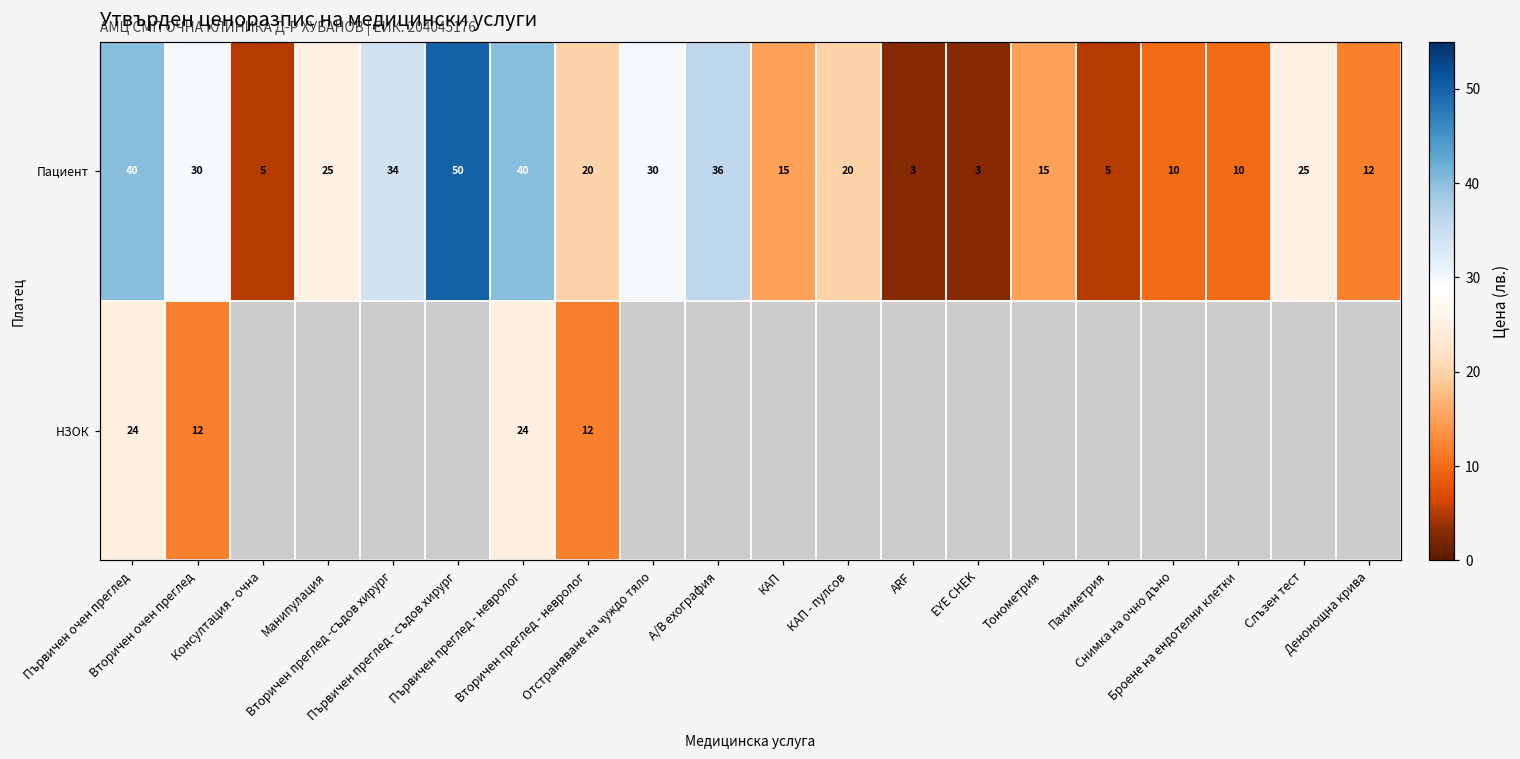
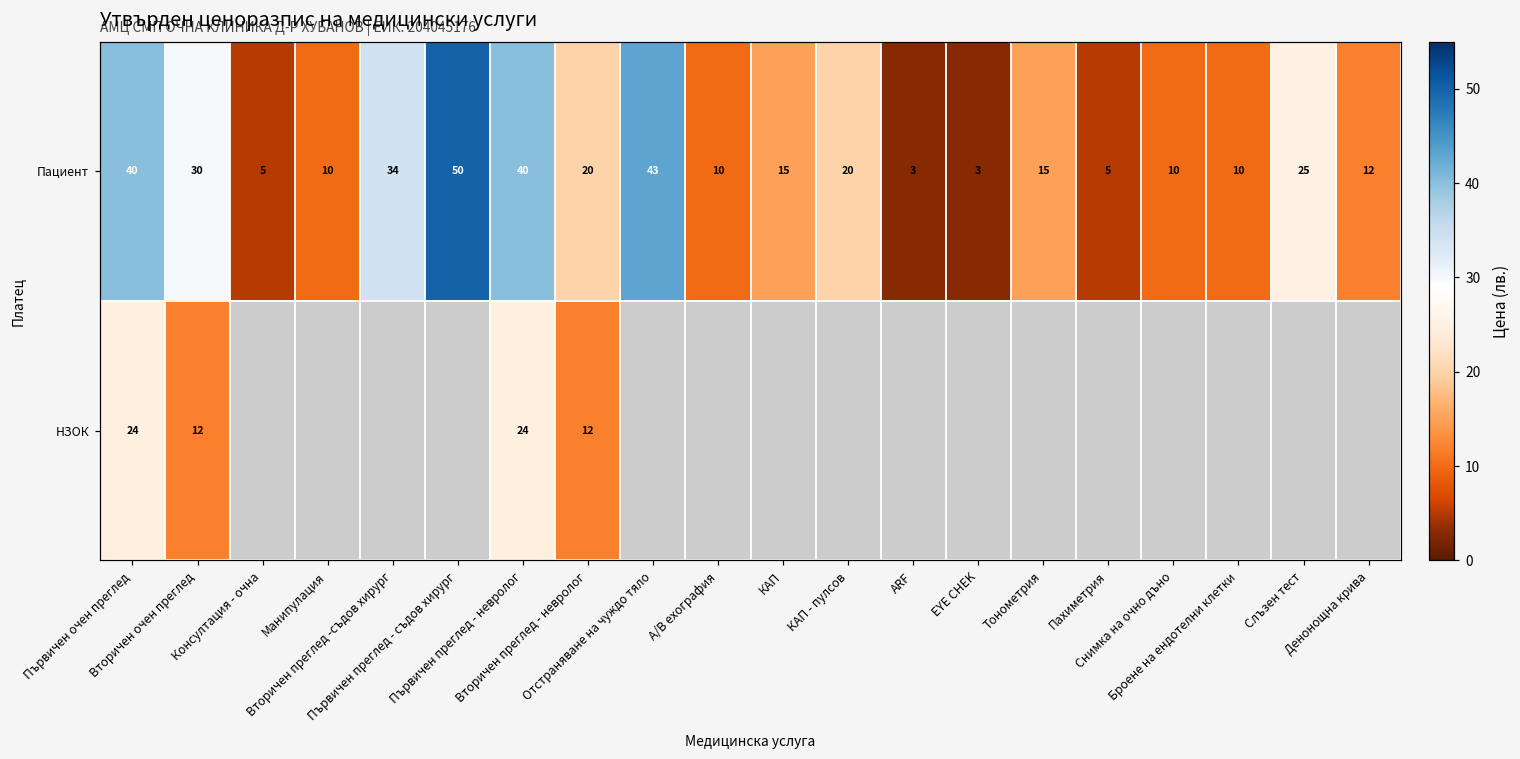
  {
    "Пациент": {
      "Първичен очен преглед": 40,
      "Вторичен очен преглед": 30,
      "Консултация - очна": 5,
-     "Манипулация": 25,
+     "Манипулация": 10,
      "Вторичен преглед -съдов хирург": 34,
      "Първичен преглед - съдов хирург": 50,
      "Първичен преглед - невролог": 40,
      "Вторичен преглед - невролог": 20,
-     "Отстраняване на чуждо тяло": 30,
-     "А/В ехография": 36,
+     "Отстраняване на чуждо тяло": 43,
+     "А/В ехография": 10,
      "КАП": 15,
      "КАП - пулсов": 20,
      "ARF": 3,
      "EYE CHEK": 3,
      "Тонометрия": 15,
      "Пахиметрия": 5,
      "Снимка на очно дъно": 10,
      "Броене на ендотелни клетки": 10,
      "Слъзен тест": 25,
      "Денонощна крива": 12
    },
    "НЗОК": {
      "Първичен очен преглед": 24,
      "Вторичен очен преглед": 12,
      "Първичен преглед - невролог": 24,
      "Вторичен преглед - невролог": 12
    }
  }
